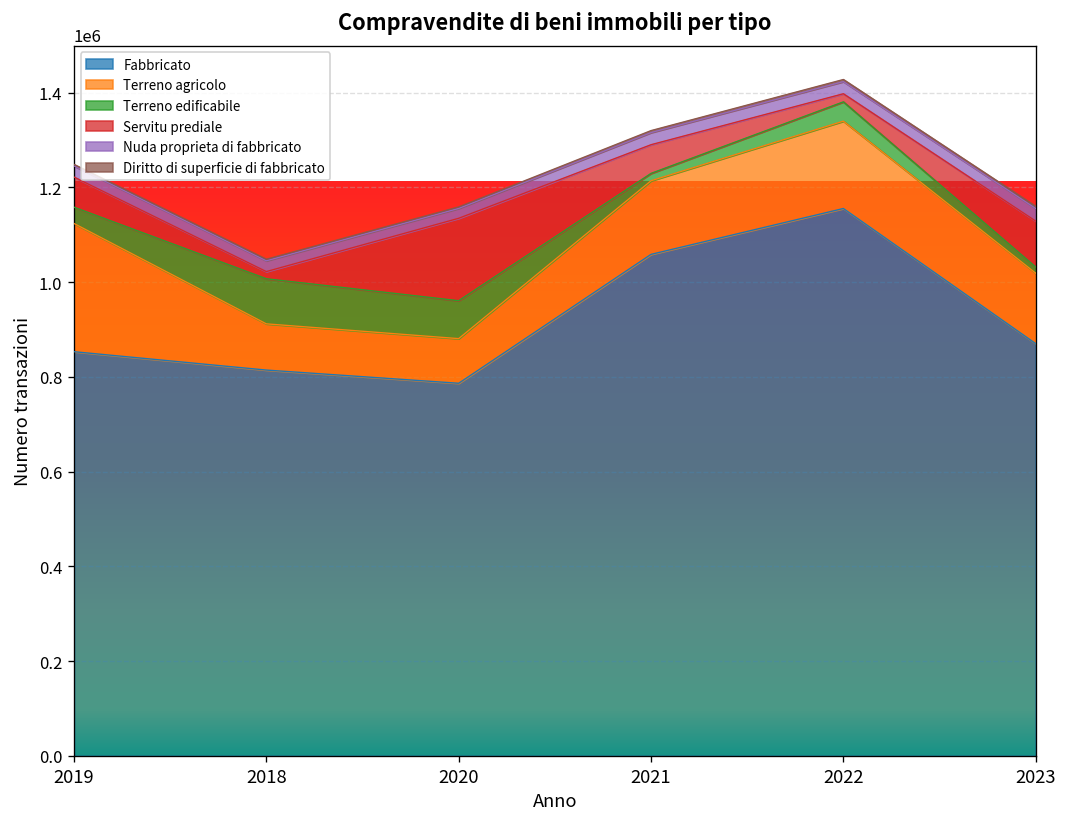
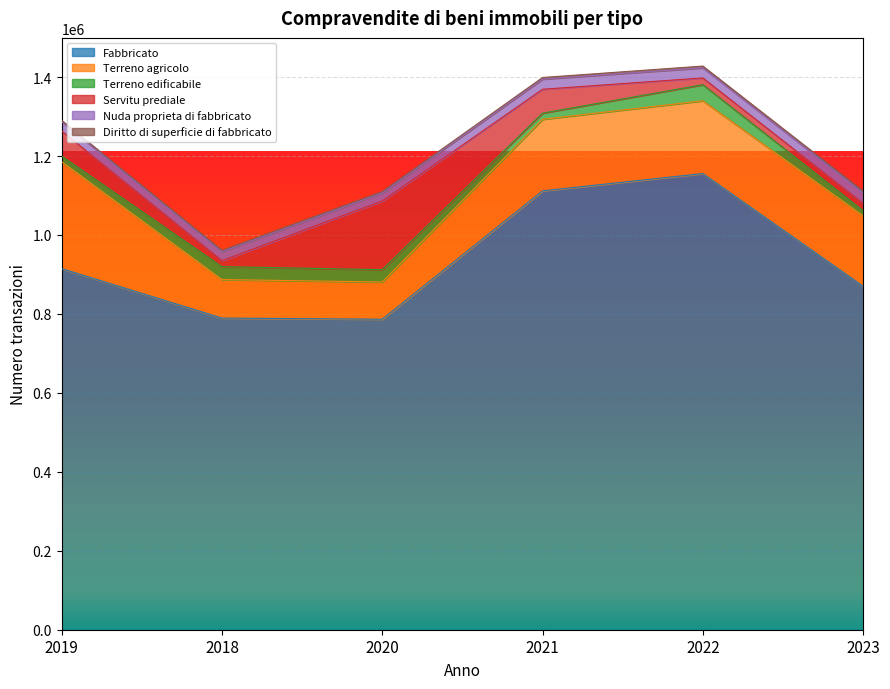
  {
    "Fabbricato": {
-     "2019": 850000,
-     "2018": 810000,
+     "2019": 910000,
+     "2018": 790000,
      "2020": 790000,
-     "2021": 1060000,
+     "2021": 1110000,
      "2022": 1160000,
      "2023": 870000
    },
    "Terreno agricolo": {
      "2019": 270000,
      "2018": 100000,
      "2020": 90000,
-     "2021": 160000,
+     "2021": 180000,
      "2022": 180000,
-     "2023": 150000
+     "2023": 180000
    },
    "Terreno edificabile": {
-     "2019": 30000,
-     "2018": 100000,
-     "2020": 80000,
+     "2019": 10000,
+     "2018": 30000,
+     "2020": 30000,
      "2021": 20000,
      "2022": 40000,
      "2023": 10000
    },
    "Servitu prediale": {
      "2019": 60000,
      "2018": 20000,
      "2020": 170000,
      "2021": 60000,
      "2022": 20000,
-     "2023": 100000
+     "2023": 20000
    }
  }
